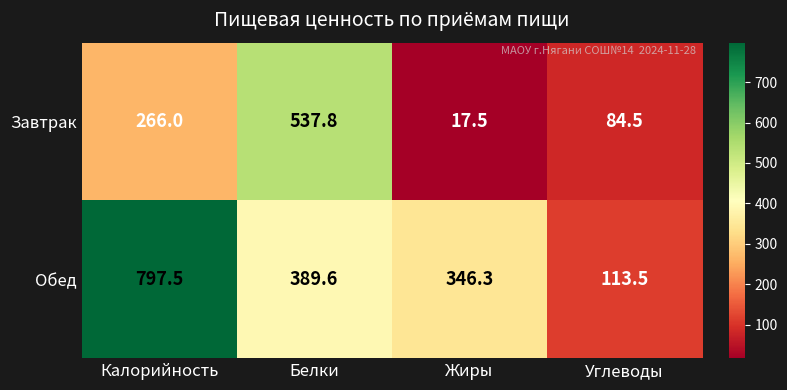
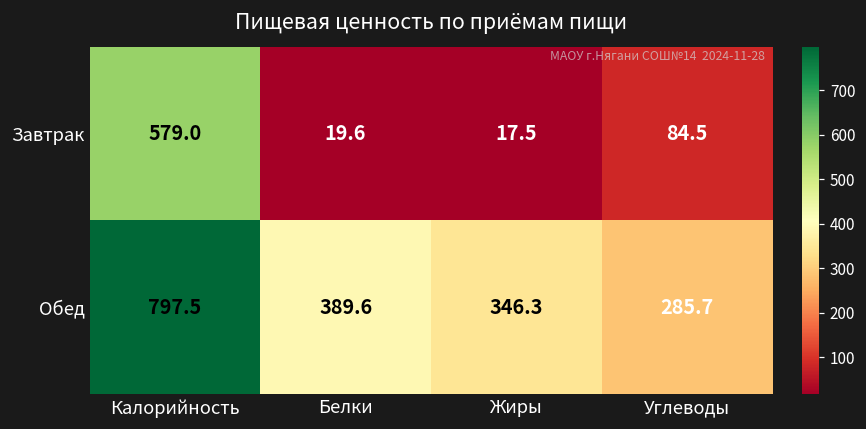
  {
    "Завтрак": {
-     "Калорийность": 266.0,
-     "Белки": 537.8,
+     "Калорийность": 579.0,
+     "Белки": 19.6,
      "Жиры": 17.5
    },
    "Обед": {
      "Калорийность": 797.5,
      "Белки": 389.6,
      "Жиры": 346.3,
-     "Углеводы": 113.5
+     "Углеводы": 285.7
    }
  }
